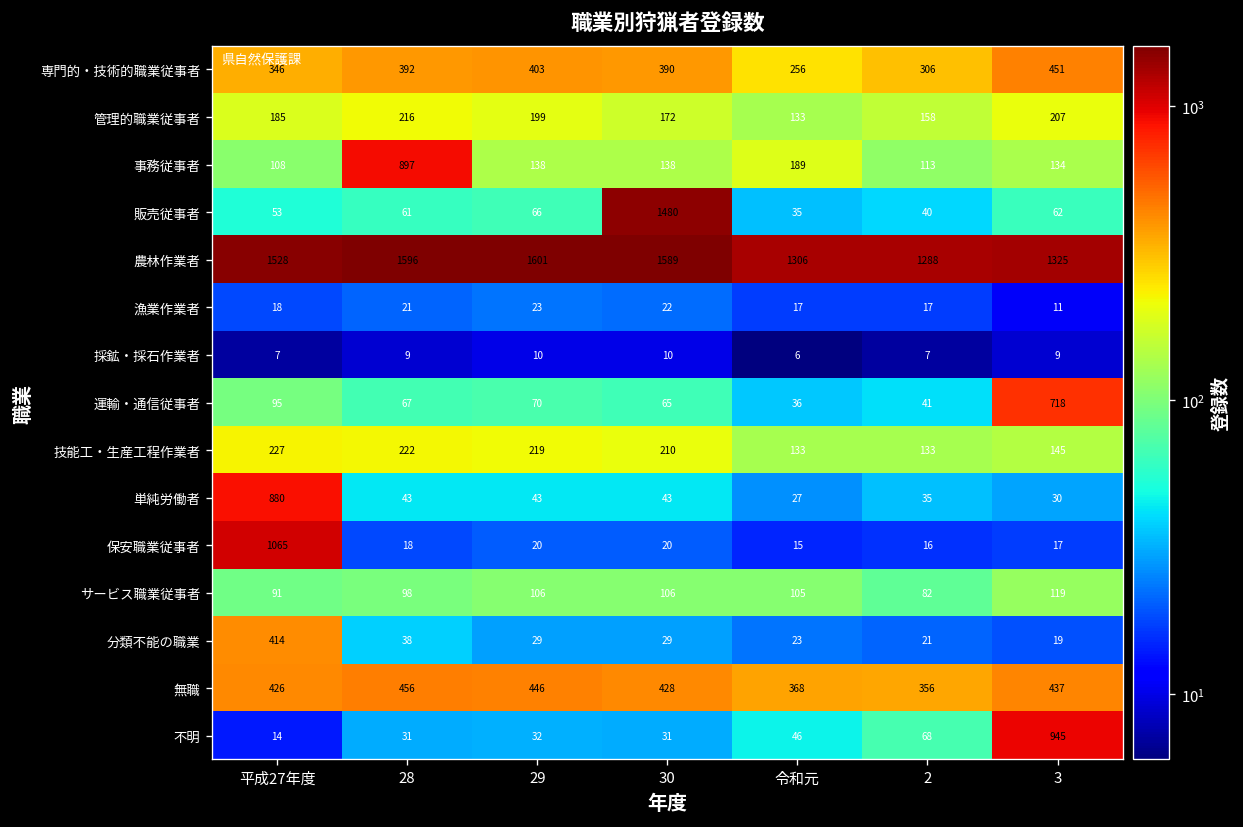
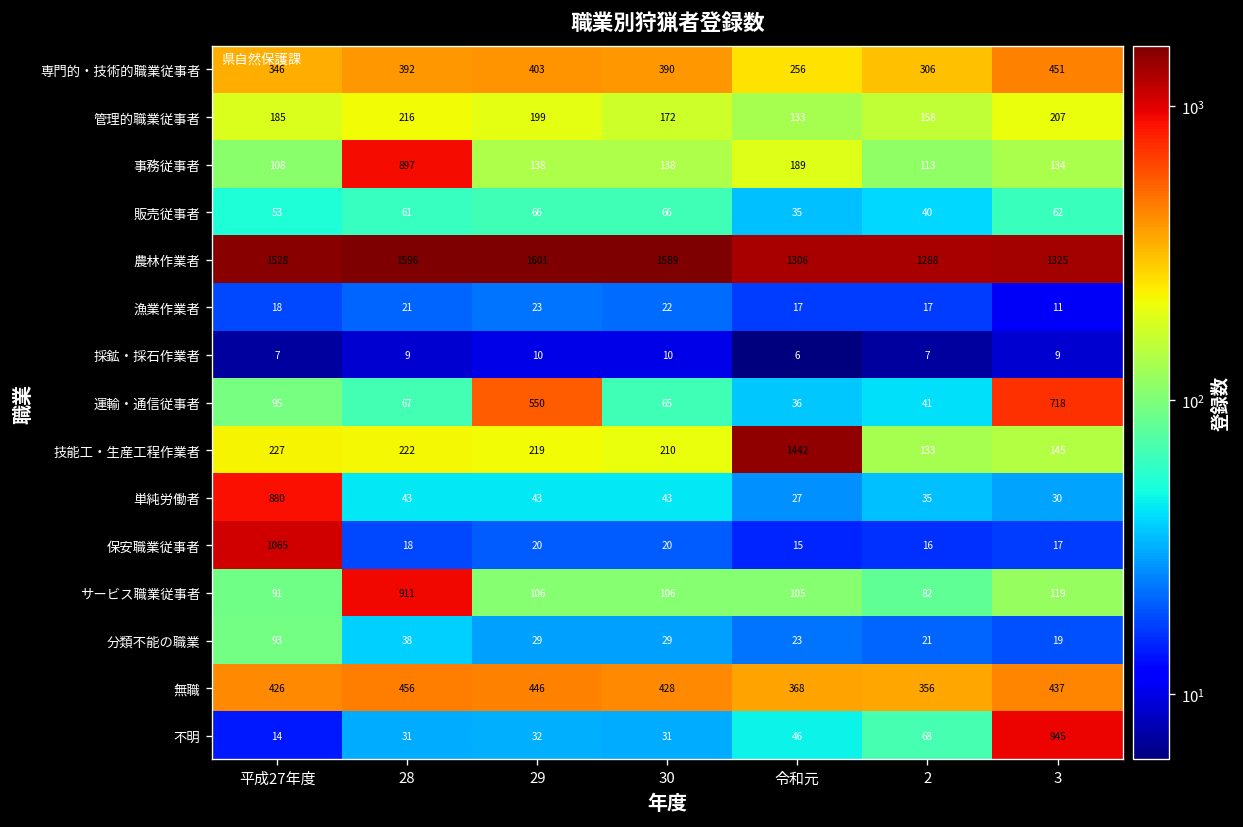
  {
    "専門的・技術的職業従事者": {
      "28": 392,
      "29": 403,
      "30": 390,
      "令和元": 256,
      "2": 306,
      "3": 451
    },
    "管理的職業従事者": {
      "平成27年度": 185,
      "28": 216,
      "29": 199,
      "30": 172,
      "令和元": 133,
      "2": 158,
      "3": 207
    },
    "事務従事者": {
      "平成27年度": 108,
      "28": 897,
      "29": 138,
      "30": 138,
      "令和元": 189,
      "2": 113,
      "3": 134
    },
    "販売従事者": {
      "平成27年度": 53,
      "28": 61,
      "29": 66,
-     "30": 1480,
+     "30": 66,
      "令和元": 35,
      "2": 40,
      "3": 62
    },
    "農林作業者": {
      "平成27年度": 1528,
      "28": 1596,
      "29": 1601,
      "30": 1589,
      "令和元": 1306,
      "2": 1288,
      "3": 1325
    },
    "漁業作業者": {
      "平成27年度": 18,
      "28": 21,
      "29": 23,
      "30": 22,
      "令和元": 17,
      "2": 17,
      "3": 11
    },
    "採鉱・採石作業者": {
      "平成27年度": 7,
      "28": 9,
      "29": 10,
      "30": 10,
      "令和元": 6,
      "2": 7,
      "3": 9
    },
    "運輸・通信従事者": {
      "平成27年度": 95,
      "28": 67,
-     "29": 70,
+     "29": 550,
      "30": 65,
      "令和元": 36,
      "2": 41,
      "3": 718
    },
    "技能工・生産工程作業者": {
      "平成27年度": 227,
      "28": 222,
      "29": 219,
      "30": 210,
-     "令和元": 133,
+     "令和元": 1442,
      "2": 133,
      "3": 145
    },
    "単純労働者": {
      "平成27年度": 880,
      "28": 43,
      "29": 43,
      "30": 43,
      "令和元": 27,
      "2": 35,
      "3": 30
    },
    "保安職業従事者": {
      "平成27年度": 1065,
      "28": 18,
      "29": 20,
      "30": 20,
      "令和元": 15,
      "2": 16,
      "3": 17
    },
    "サービス職業従事者": {
      "平成27年度": 91,
-     "28": 98,
+     "28": 911,
      "29": 106,
      "30": 106,
      "令和元": 105,
      "2": 82,
      "3": 119
    },
    "分類不能の職業": {
-     "平成27年度": 414,
+     "平成27年度": 93,
      "28": 38,
      "29": 29,
      "30": 29,
      "令和元": 23,
      "2": 21,
      "3": 19
    },
    "無職": {
      "平成27年度": 426,
      "28": 456,
      "29": 446,
      "30": 428,
      "令和元": 368,
      "2": 356,
      "3": 437
    },
    "不明": {
      "平成27年度": 14,
      "28": 31,
      "29": 32,
      "30": 31,
      "令和元": 46,
      "2": 68,
      "3": 945
    }
  }
